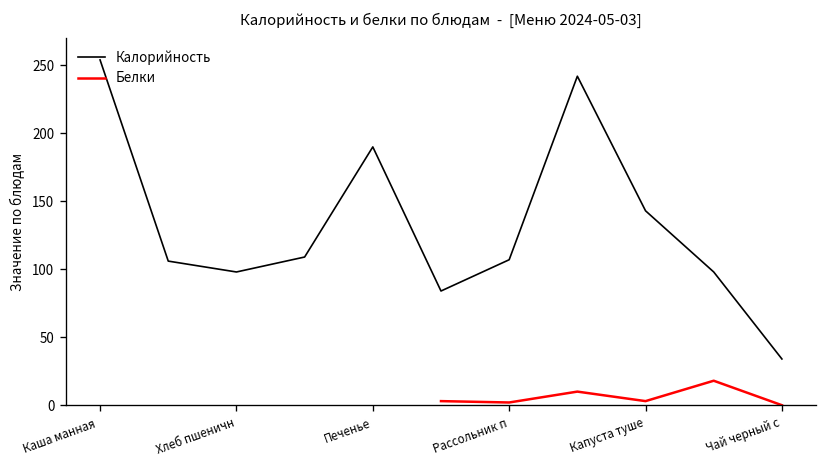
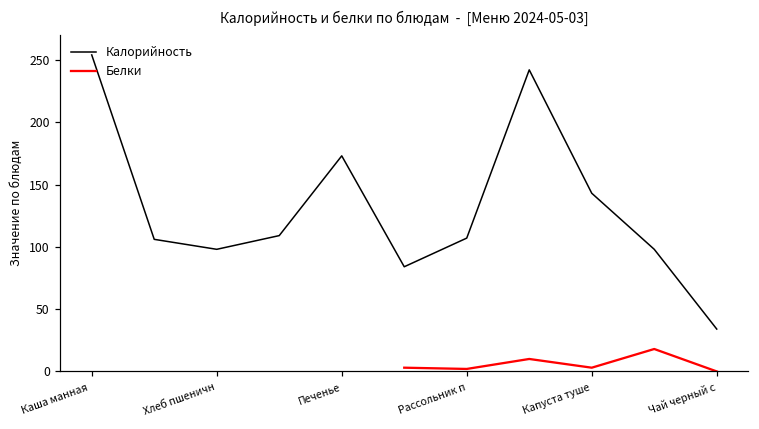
  {
    "Калорийность": {
      "Каша манная": 254,
      "Хлеб пшеничн": 98,
-     "Печенье": 190,
+     "Печенье": 173,
      "Рассольник п": 107,
      "Капуста туше": 143,
      "Чай черный с": 34
    },
    "Белки": {
      "Рассольник п": 2,
      "Капуста туше": 3,
      "Чай черный с": 0
    }
  }
